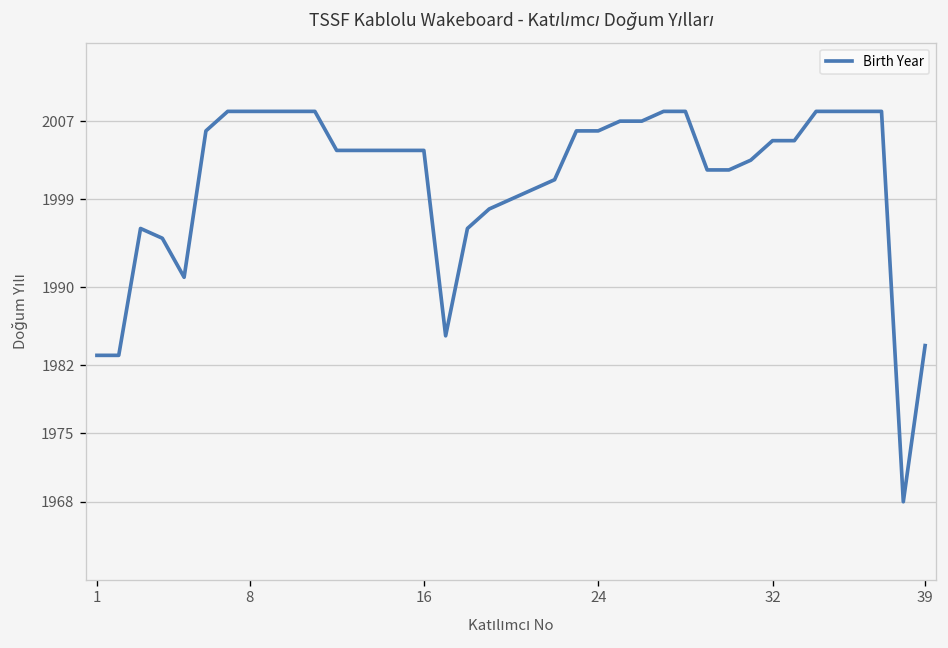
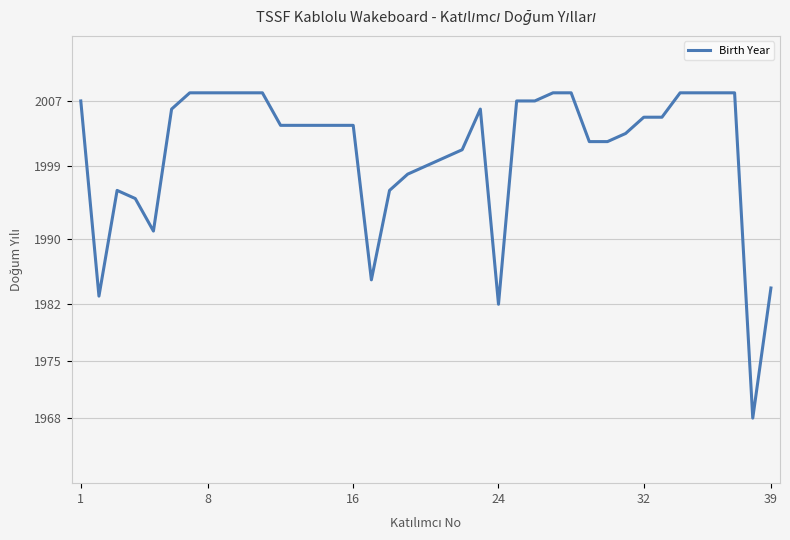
  {
-   "1": 1983,
+   "1": 2007,
    "8": 2008,
    "16": 2004,
-   "24": 2006,
+   "24": 1982,
    "32": 2005,
    "39": 1984
  }
